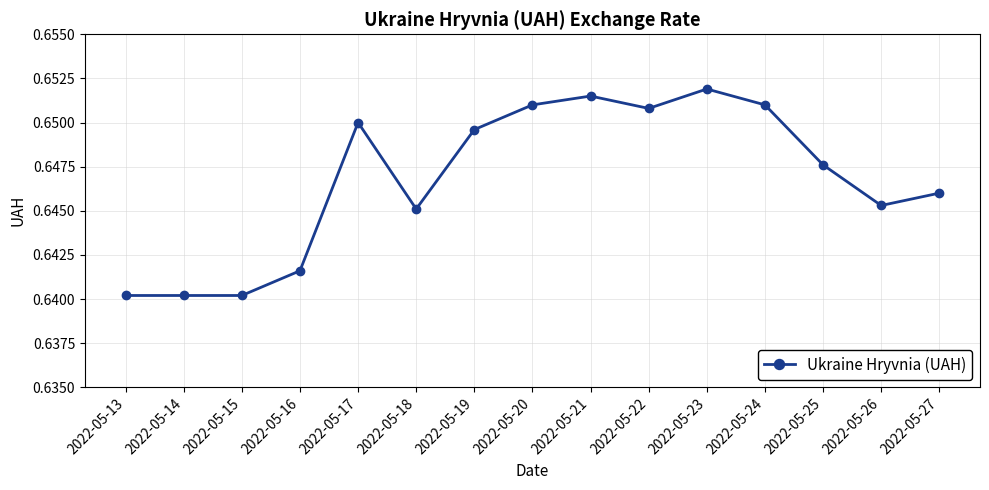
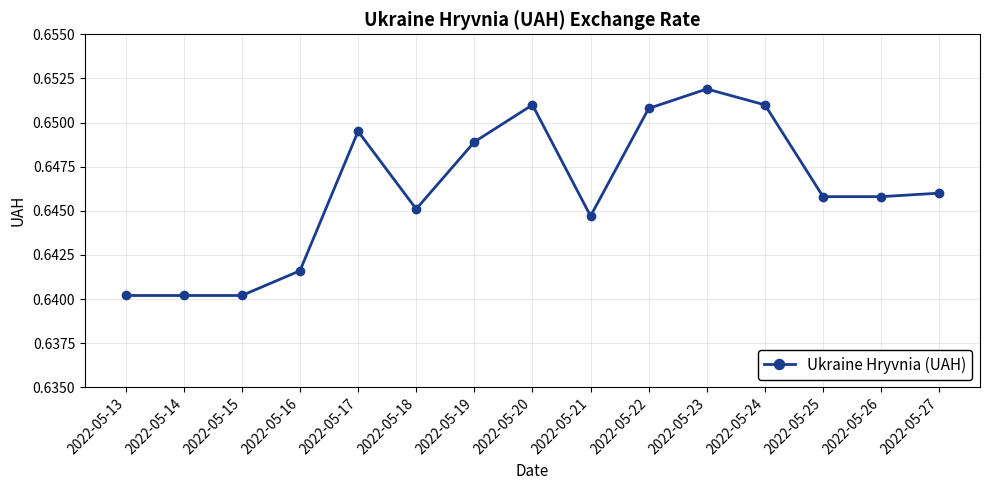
  {
    "2022-05-13": 0.6402,
    "2022-05-14": 0.6402,
    "2022-05-15": 0.6402,
    "2022-05-16": 0.6416,
-   "2022-05-17": 0.6500,
+   "2022-05-17": 0.6495,
    "2022-05-18": 0.6451,
-   "2022-05-19": 0.6496,
+   "2022-05-19": 0.6489,
    "2022-05-20": 0.6510,
-   "2022-05-21": 0.6515,
+   "2022-05-21": 0.6447,
    "2022-05-22": 0.6508,
    "2022-05-23": 0.6519,
    "2022-05-24": 0.6510,
-   "2022-05-25": 0.6476,
-   "2022-05-26": 0.6453,
+   "2022-05-25": 0.6458,
+   "2022-05-26": 0.6458,
    "2022-05-27": 0.6460
  }
